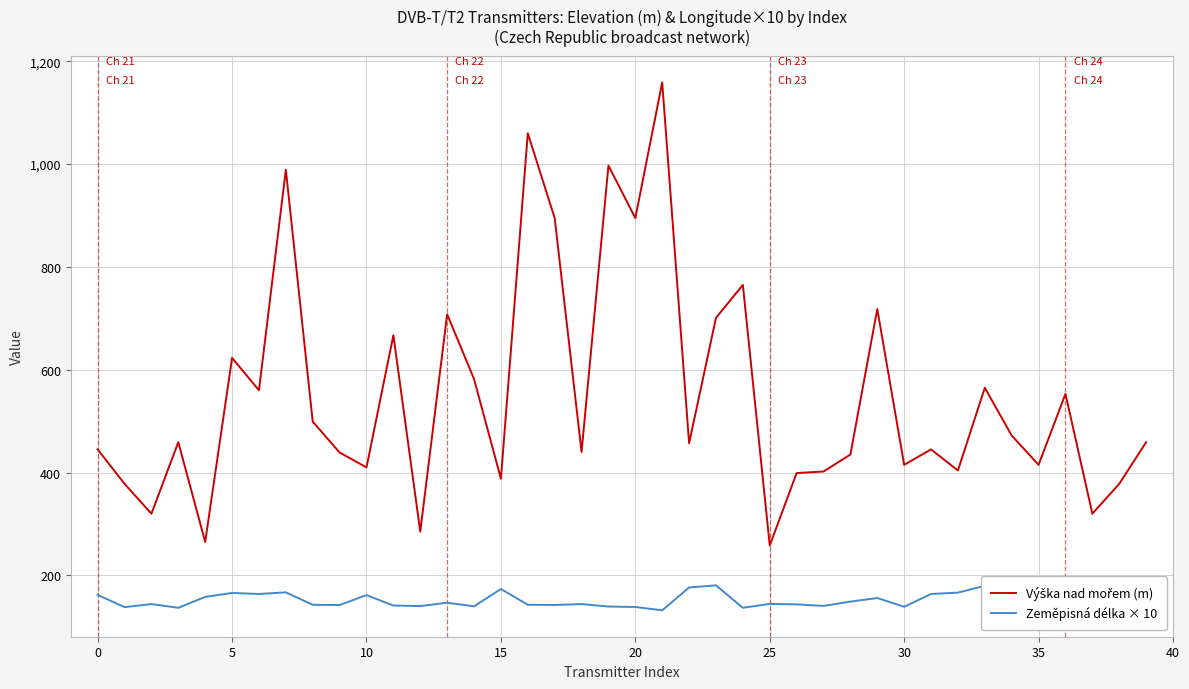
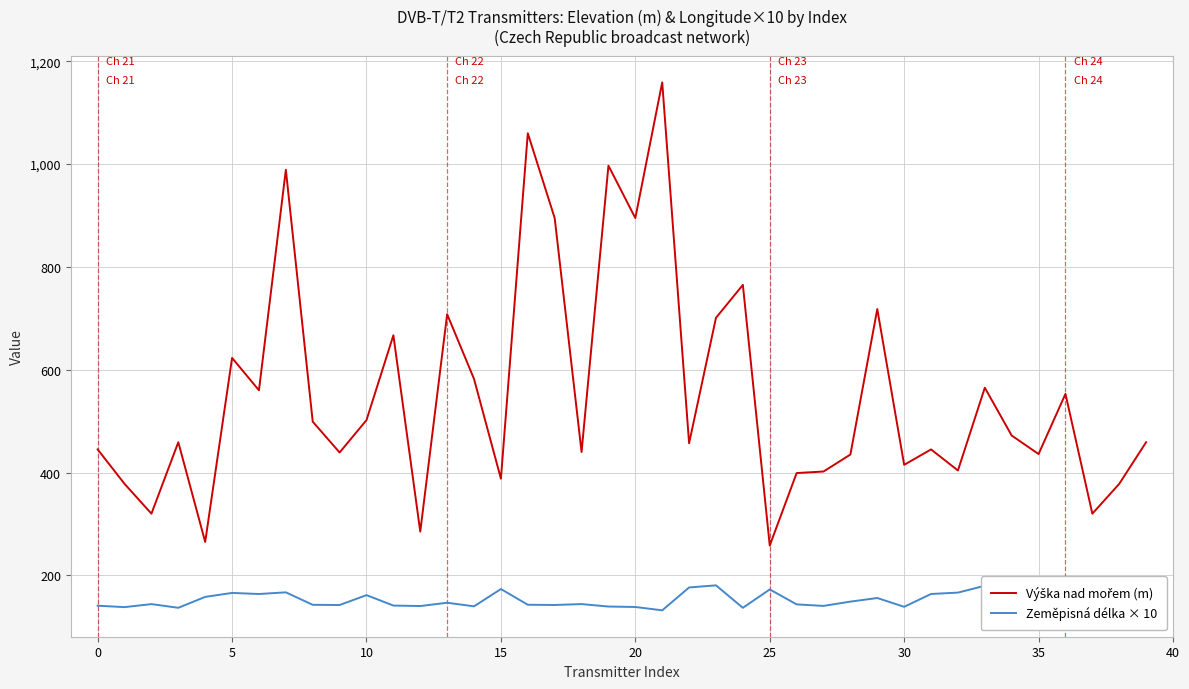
  {
    "Výška nad mořem (m)": {
      "0": 450,
      "5": 620,
-     "10": 410,
+     "10": 500,
      "15": 390,
      "20": 900,
      "25": 260,
      "30": 420,
-     "35": 420
+     "35": 440
    },
    "Zeměpisná délka × 10": {
-     "0": 160,
+     "0": 140,
      "5": 170,
      "10": 160,
      "15": 170,
      "20": 140,
-     "25": 140,
+     "25": 170,
      "30": 140
    }
  }
